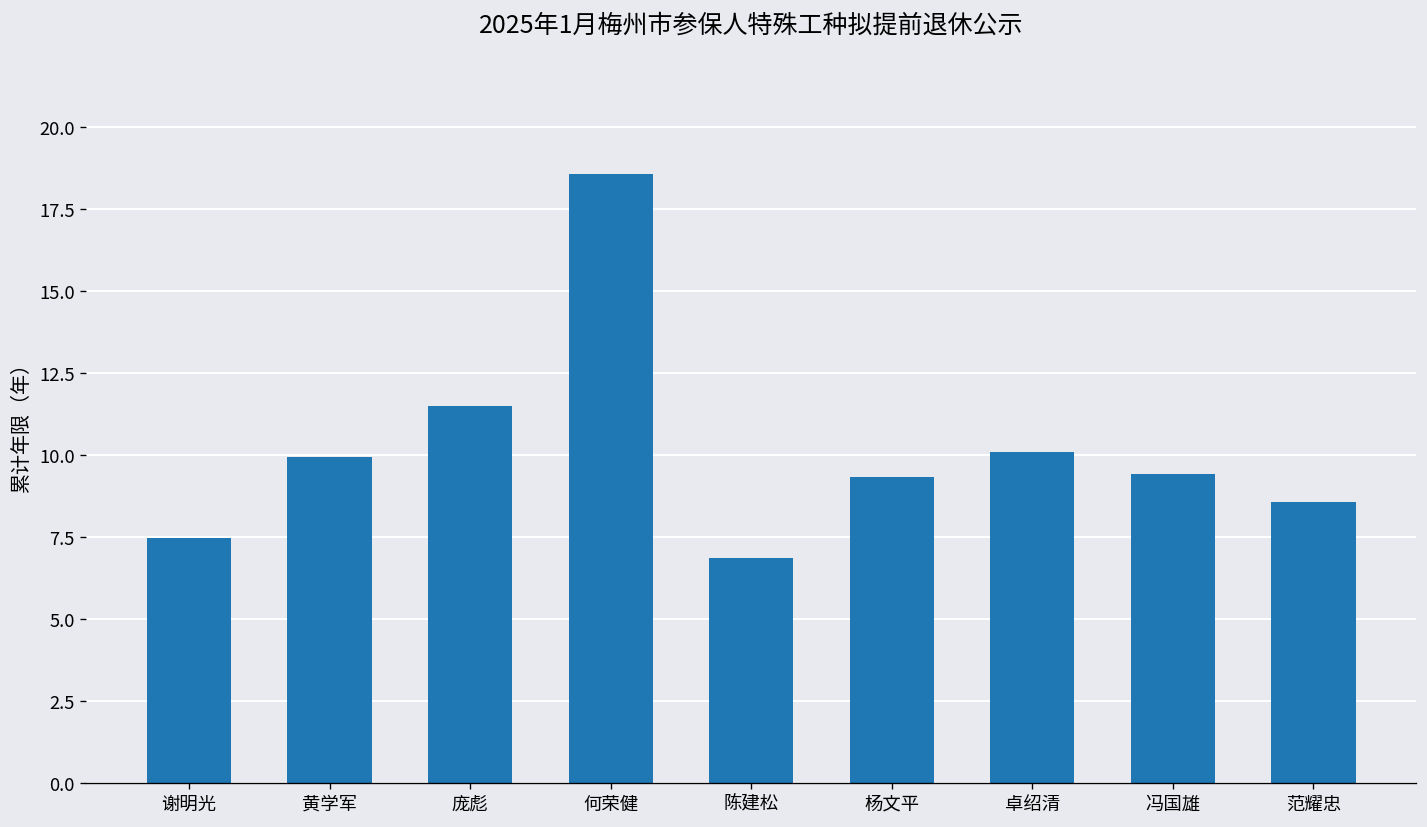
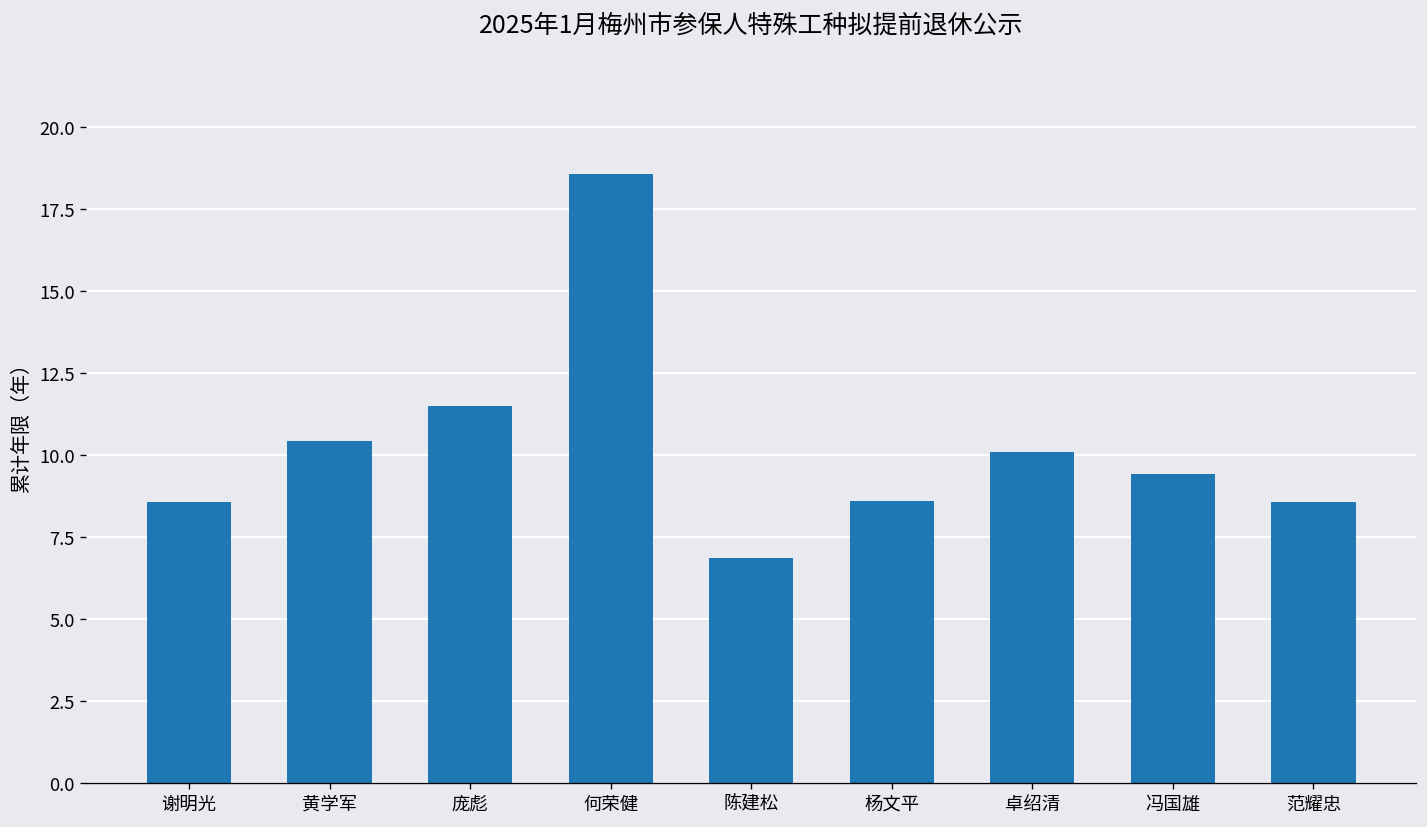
  {
-   "谢明光": 7.5,
-   "黄学军": 9.9,
+   "谢明光": 8.6,
+   "黄学军": 10.4,
    "庞彪": 11.5,
    "何荣健": 18.6,
    "陈建松": 6.9,
-   "杨文平": 9.3,
+   "杨文平": 8.6,
    "卓绍清": 10.1,
    "冯国雄": 9.4,
    "范耀忠": 8.6
  }
